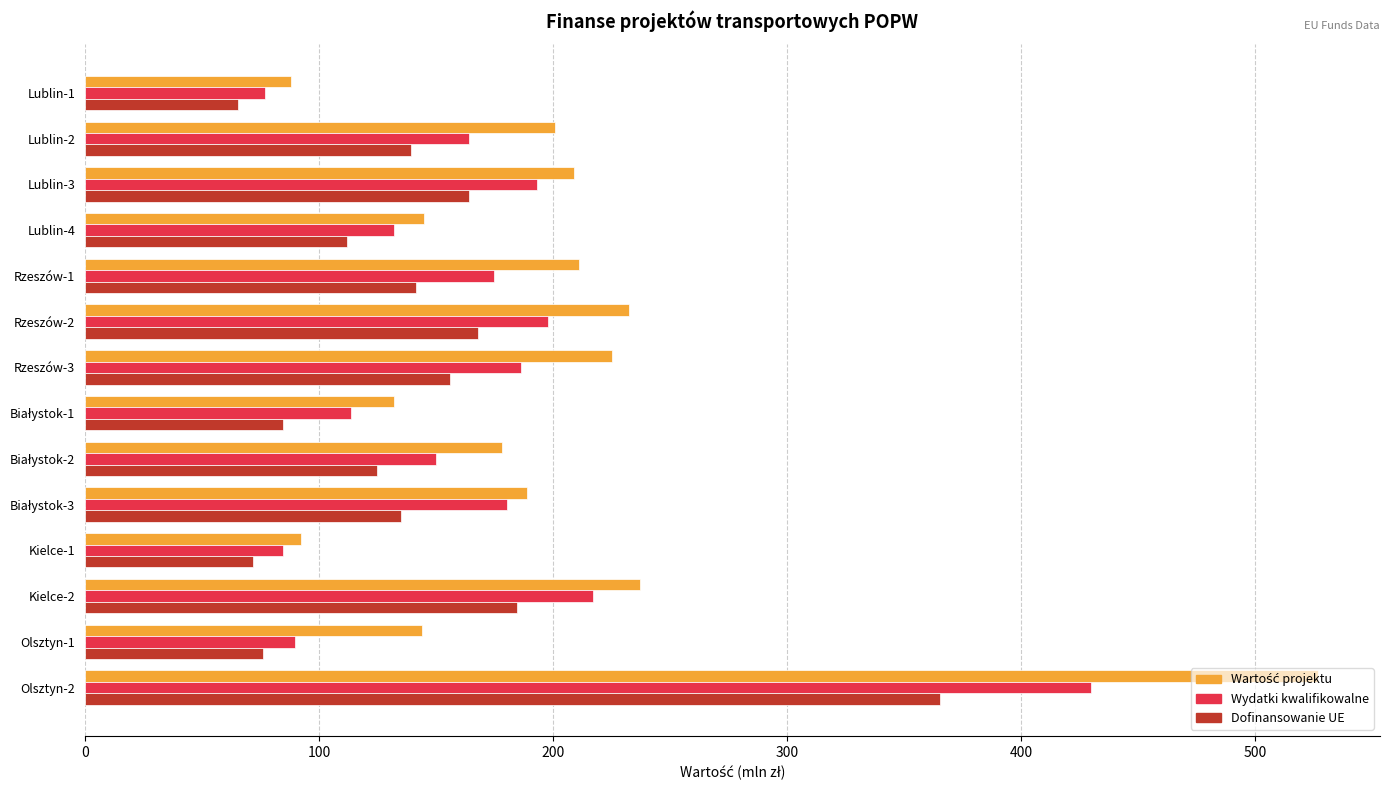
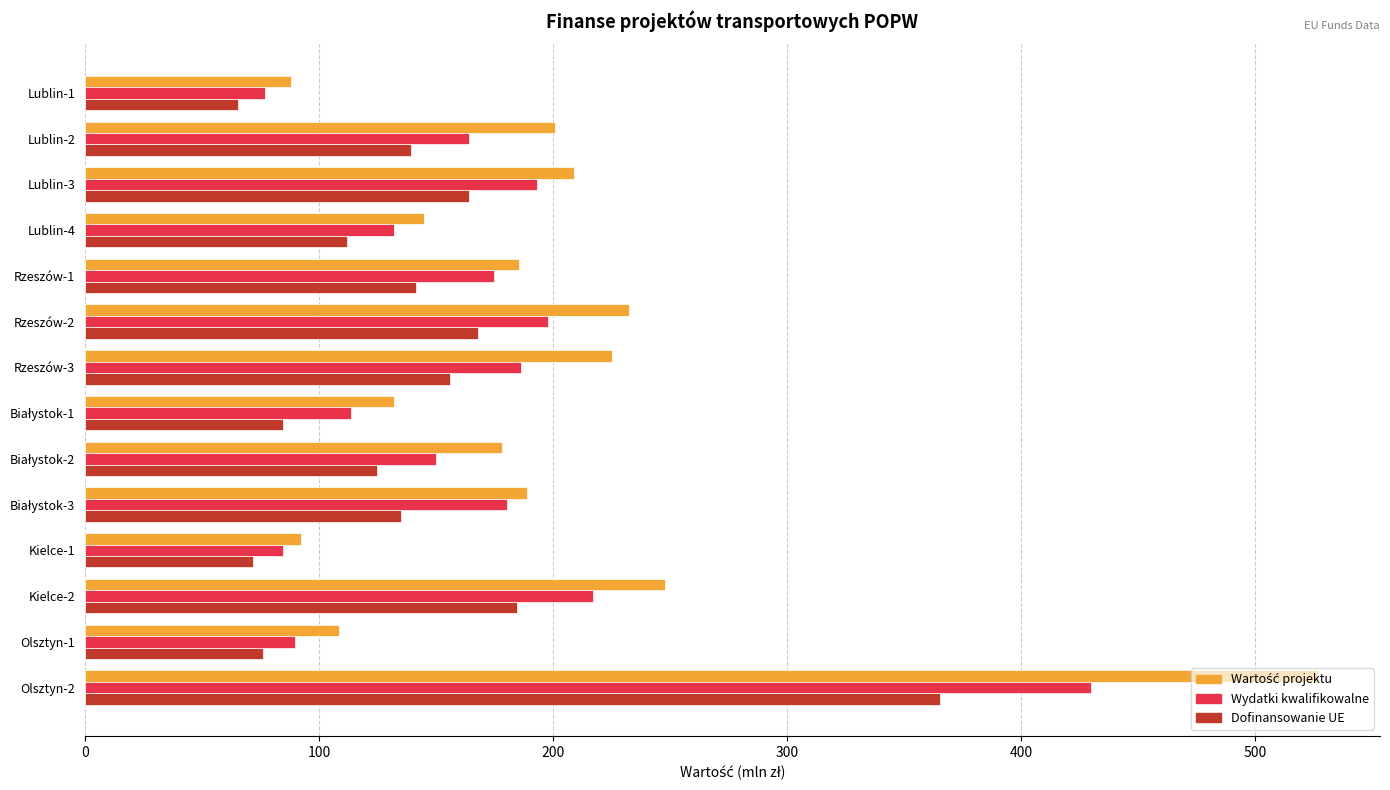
  {
    "Wartość projektu": {
      "Lublin-1": 88,
      "Lublin-2": 201,
      "Lublin-3": 209,
      "Lublin-4": 145,
-     "Rzeszów-1": 211,
+     "Rzeszów-1": 185,
      "Rzeszów-2": 232,
      "Rzeszów-3": 225,
      "Białystok-1": 132,
      "Białystok-2": 178,
      "Białystok-3": 189,
      "Kielce-1": 92,
-     "Kielce-2": 237,
-     "Olsztyn-1": 144
+     "Kielce-2": 248,
+     "Olsztyn-1": 109
    }
  }
